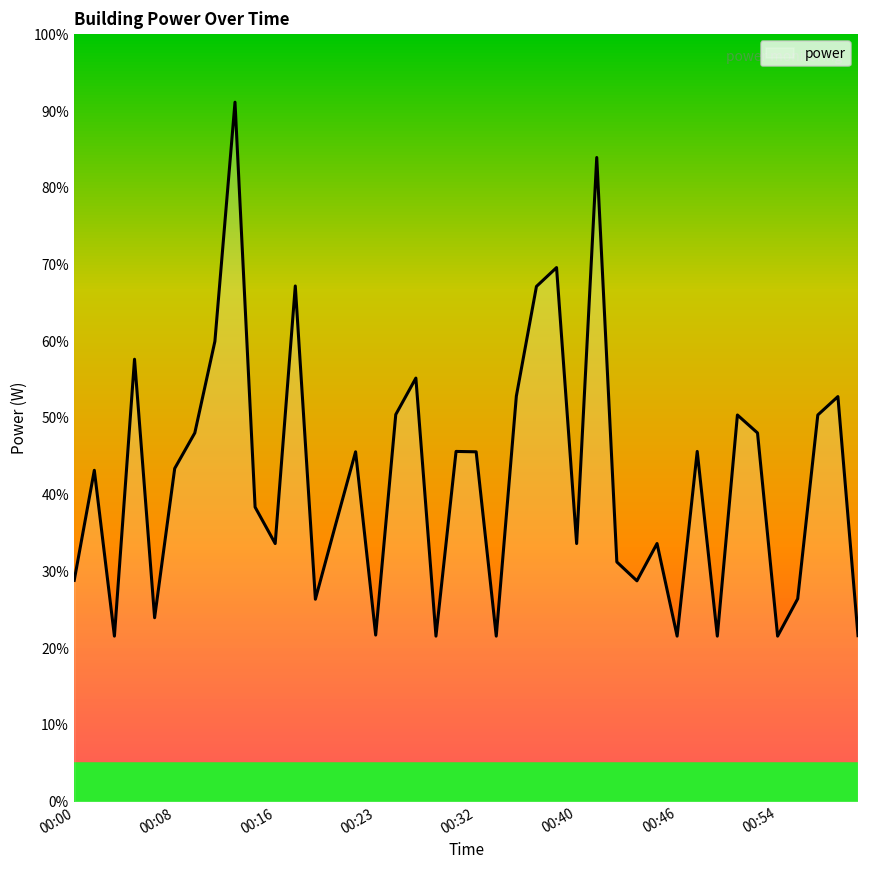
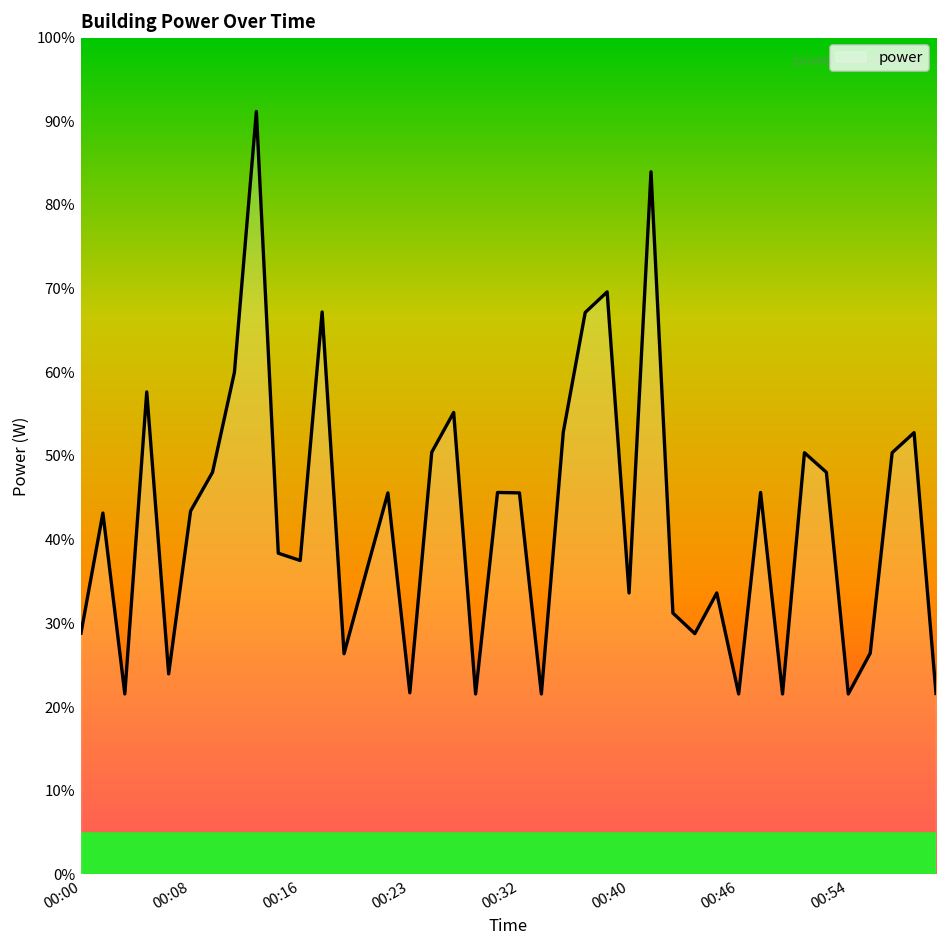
  {
    "00:00": "29%",
    "00:08": "43%",
-   "00:16": "34%",
+   "00:16": "38%",
    "00:23": "22%",
    "00:32": "46%",
    "00:40": "34%",
    "00:46": "22%",
    "00:54": "22%"
  }
